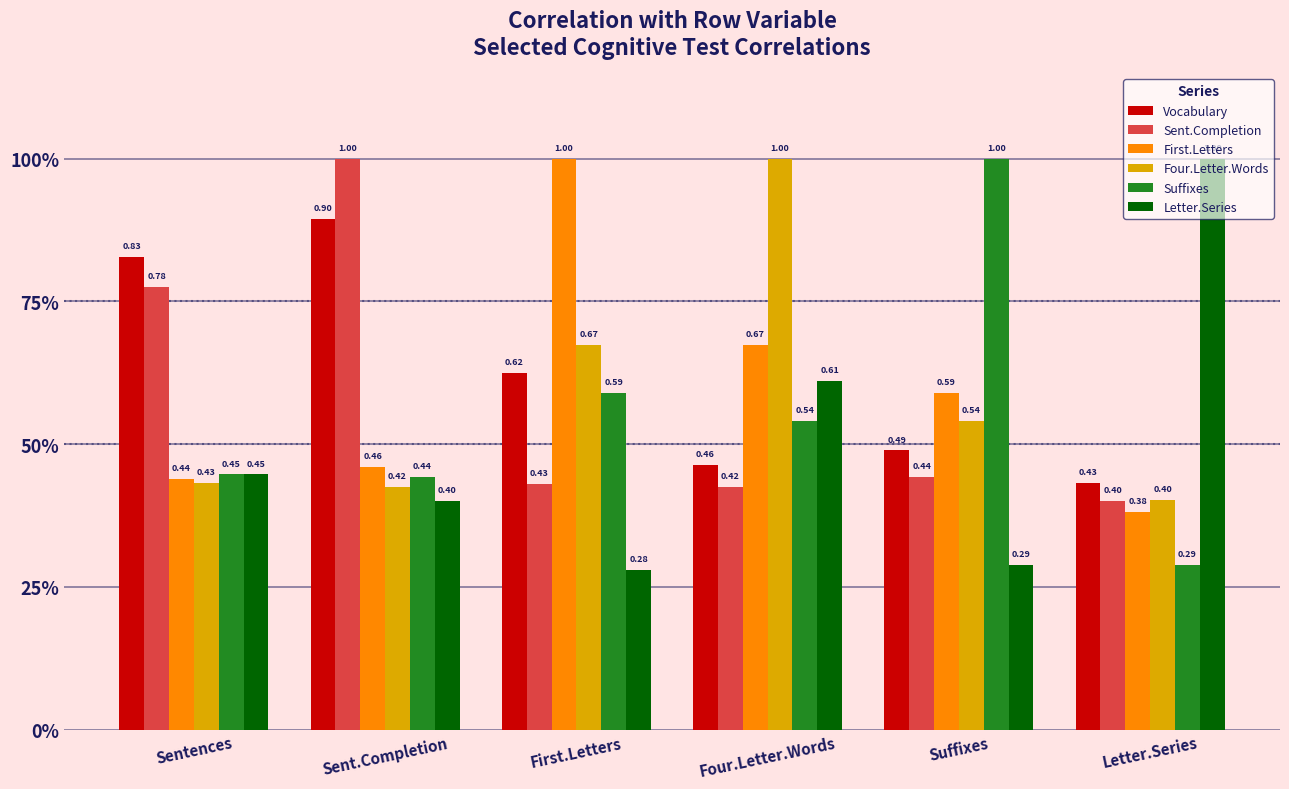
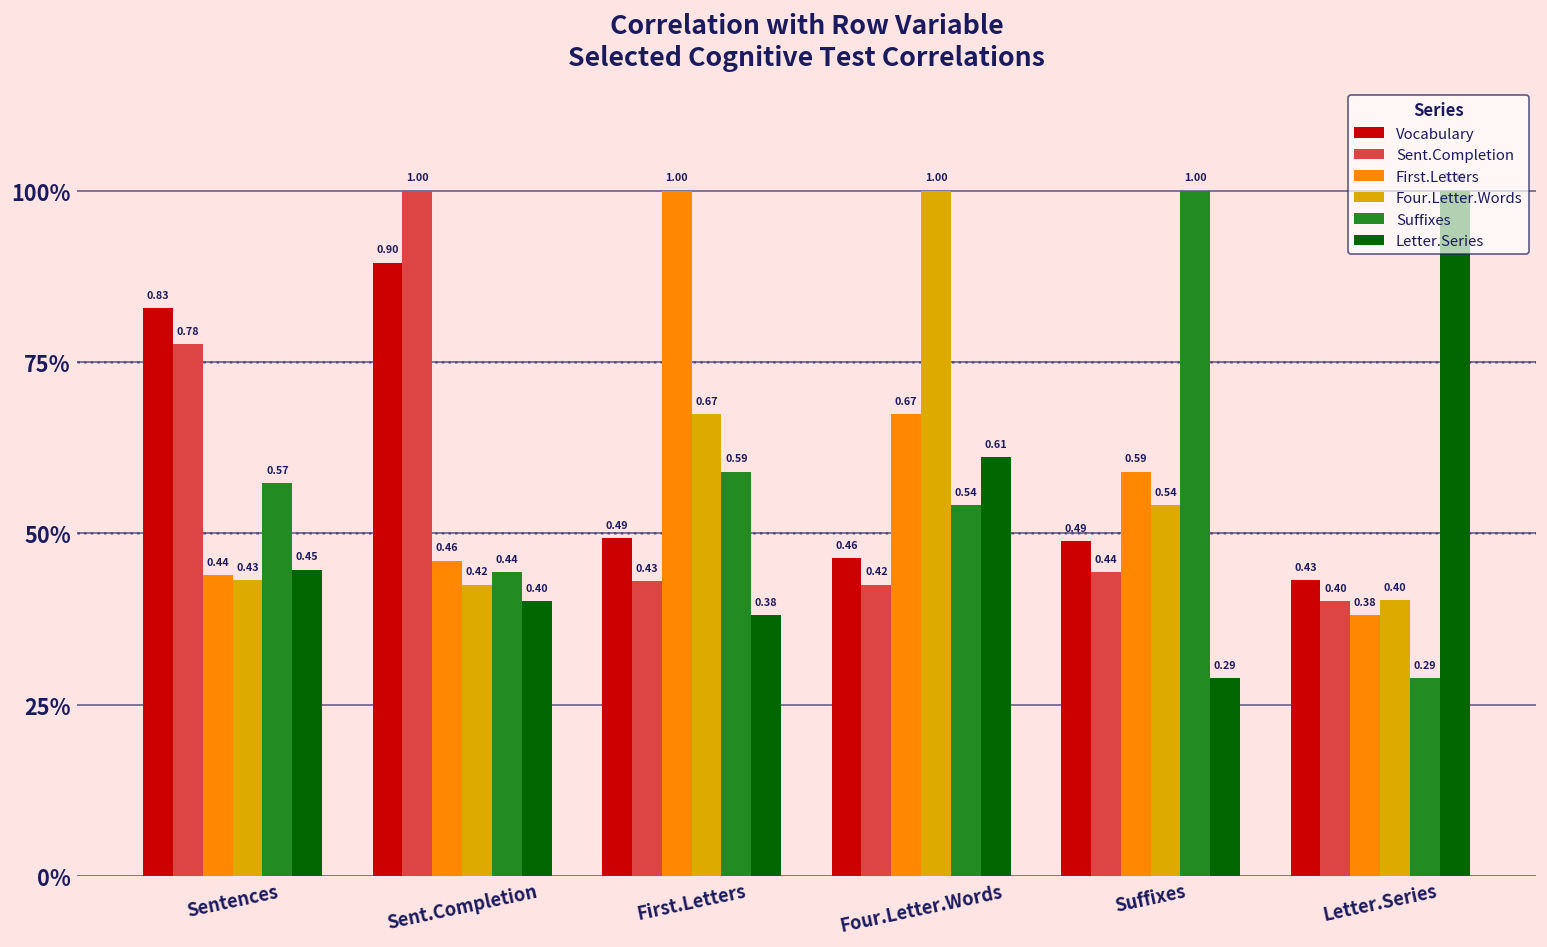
  {
    "Vocabulary": {
      "Sentences": 0.83,
      "Sent.Completion": 0.90,
-     "First.Letters": 0.62,
+     "First.Letters": 0.49,
      "Four.Letter.Words": 0.46,
      "Suffixes": 0.49,
      "Letter.Series": 0.43
    },
    "Sent.Completion": {
      "Sentences": 0.78,
      "Sent.Completion": 1.00,
      "First.Letters": 0.43,
      "Four.Letter.Words": 0.42,
      "Suffixes": 0.44,
      "Letter.Series": 0.40
    },
    "Suffixes": {
-     "Sentences": 0.45,
+     "Sentences": 0.57,
      "Sent.Completion": 0.44,
      "First.Letters": 0.59,
      "Four.Letter.Words": 0.54,
      "Suffixes": 1.00,
      "Letter.Series": 0.29
    },
    "Letter.Series": {
      "Sentences": 0.45,
      "Sent.Completion": 0.40,
-     "First.Letters": 0.28,
+     "First.Letters": 0.38,
      "Four.Letter.Words": 0.61,
      "Suffixes": 0.29
    }
  }
